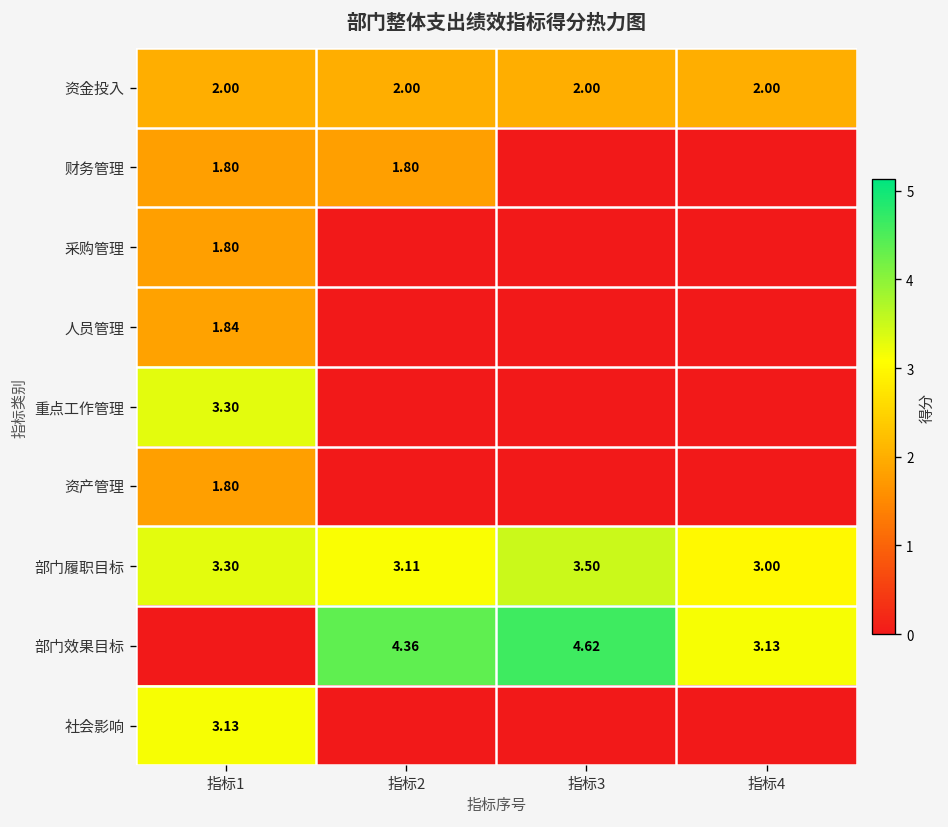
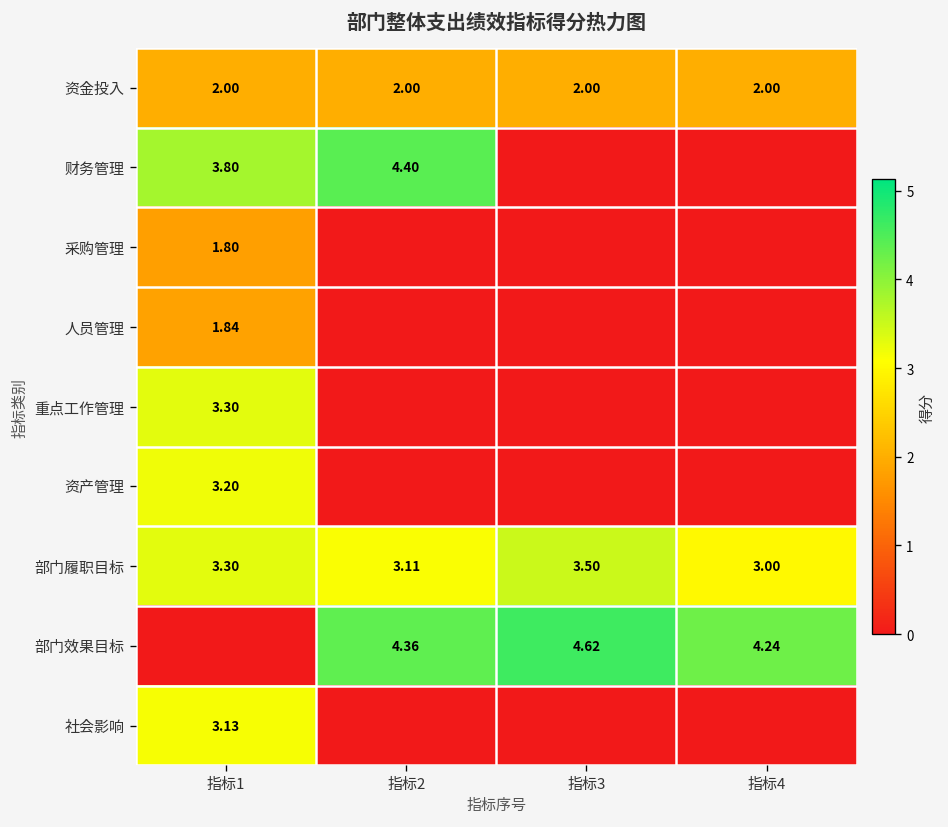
  {
    "资金投入": {
      "指标1": 2.00,
      "指标2": 2.00,
      "指标3": 2.00,
      "指标4": 2.00
    },
    "财务管理": {
-     "指标1": 1.80,
-     "指标2": 1.80
+     "指标1": 3.80,
+     "指标2": 4.40
    },
    "采购管理": {
      "指标1": 1.80
    },
    "人员管理": {
      "指标1": 1.84
    },
    "重点工作管理": {
      "指标1": 3.30
    },
    "资产管理": {
-     "指标1": 1.80
+     "指标1": 3.20
    },
    "部门履职目标": {
      "指标1": 3.30,
      "指标2": 3.11,
      "指标3": 3.50,
      "指标4": 3.00
    },
    "部门效果目标": {
      "指标2": 4.36,
      "指标3": 4.62,
-     "指标4": 3.13
+     "指标4": 4.24
    },
    "社会影响": {
      "指标1": 3.13
    }
  }
